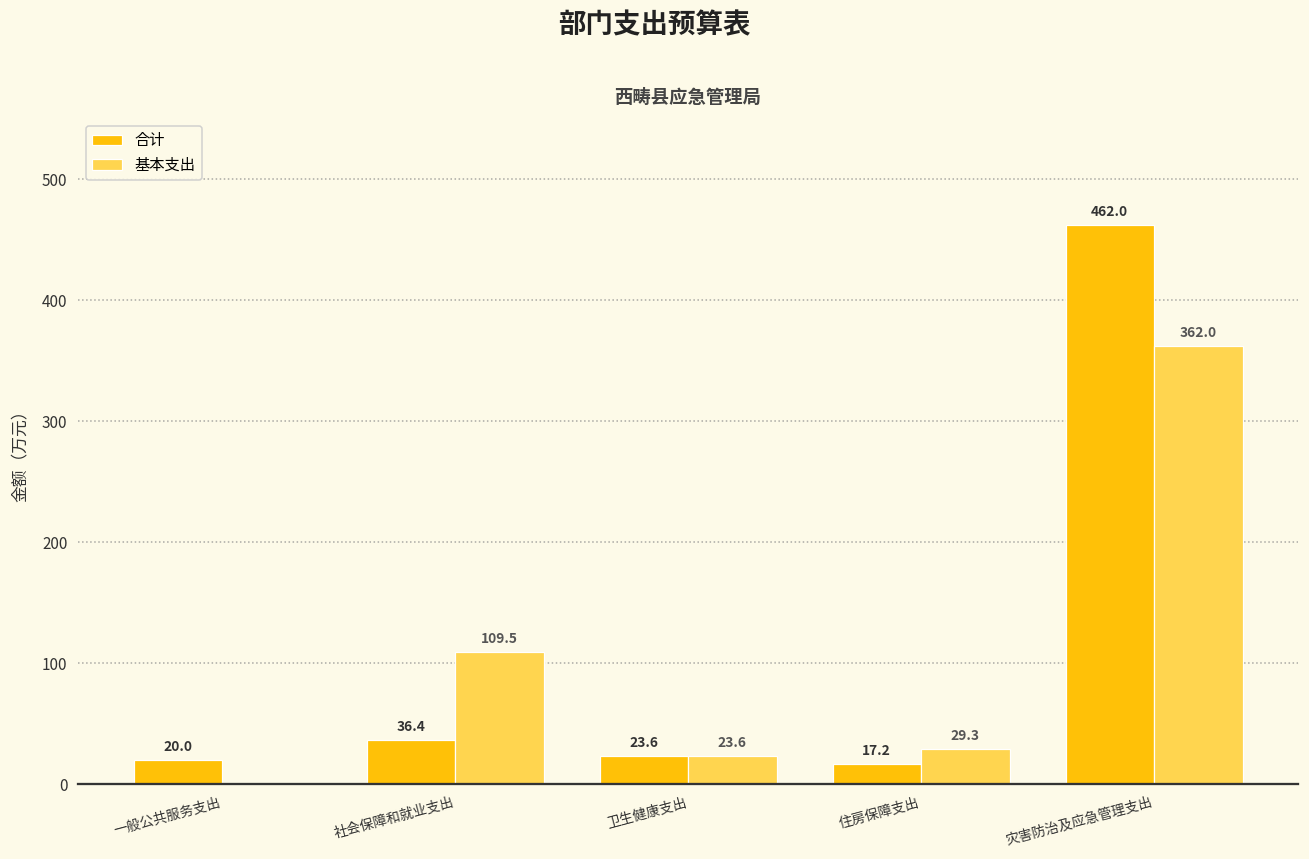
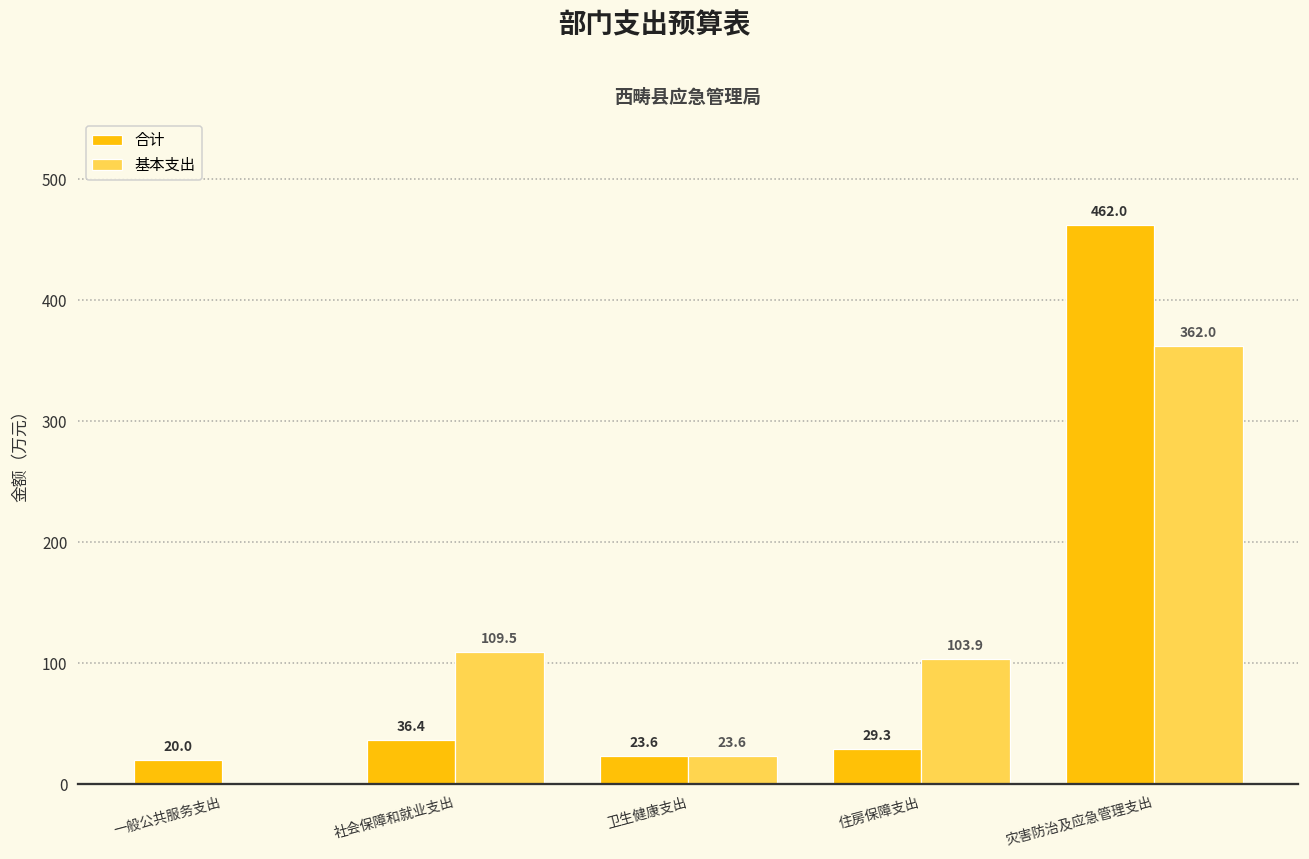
  {
    "合计": {
      "一般公共服务支出": 20.0,
      "社会保障和就业支出": 36.4,
      "卫生健康支出": 23.6,
-     "住房保障支出": 17.2,
+     "住房保障支出": 29.3,
      "灾害防治及应急管理支出": 462.0
    },
    "基本支出": {
      "社会保障和就业支出": 109.5,
      "卫生健康支出": 23.6,
-     "住房保障支出": 29.3,
+     "住房保障支出": 103.9,
      "灾害防治及应急管理支出": 362.0
    }
  }
